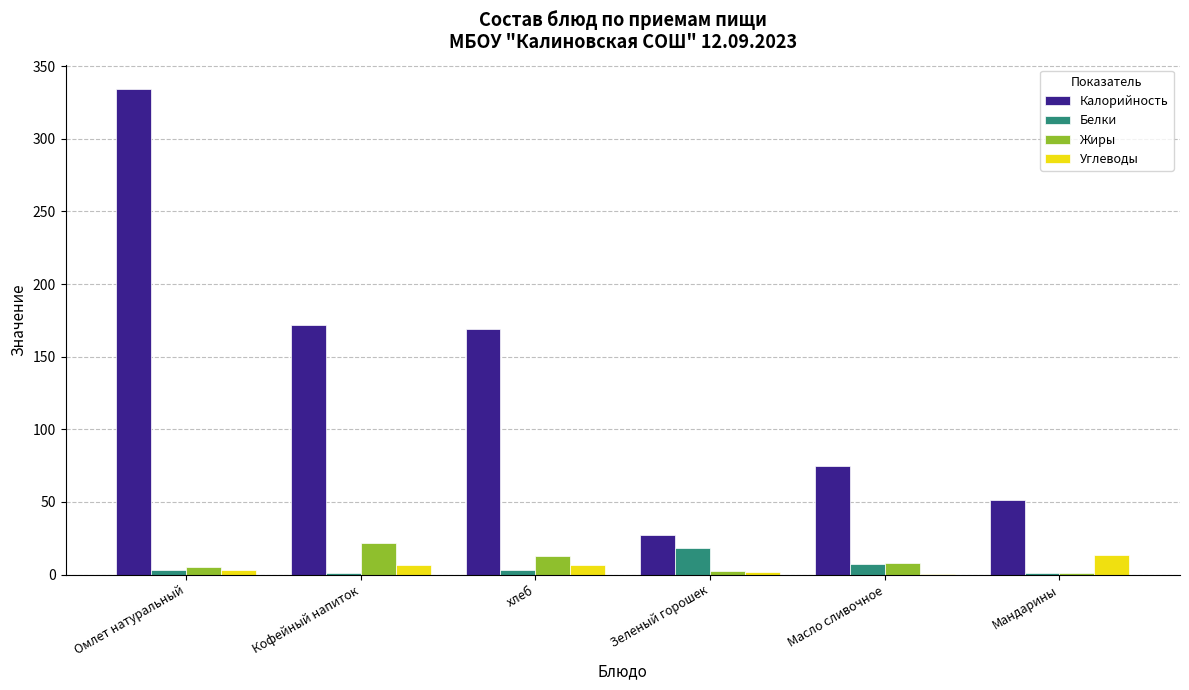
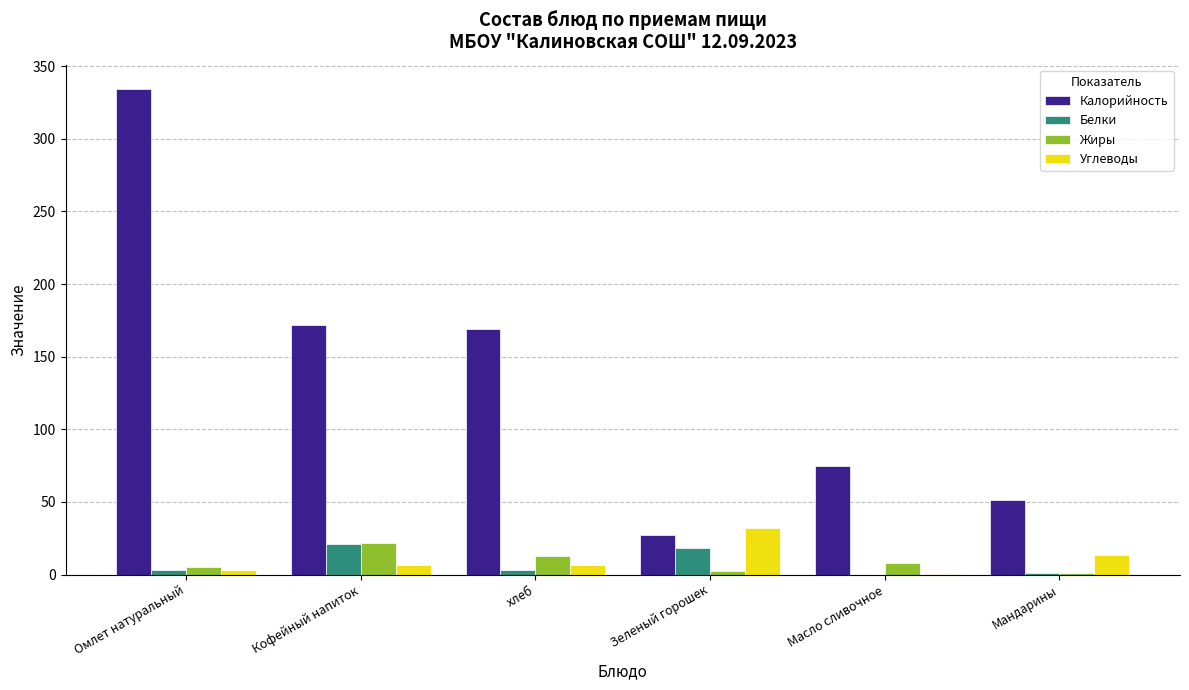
  {
    "Калорийность": {
      "Омлет натуральный": 334,
      "Кофейный напиток": 172,
      "хлеб": 169,
      "Зеленый горошек": 27,
      "Масло сливочное": 75,
      "Мандарины": 52
    },
    "Белки": {
      "Омлет натуральный": 4,
-     "Кофейный напиток": 1,
+     "Кофейный напиток": 21,
      "хлеб": 3,
      "Зеленый горошек": 18,
-     "Масло сливочное": 7
+     "Масло сливочное": 0
    },
    "Жиры": {
      "Омлет натуральный": 5,
      "Кофейный напиток": 22,
      "хлеб": 13,
      "Зеленый горошек": 2,
      "Масло сливочное": 8
    },
    "Углеводы": {
      "Омлет натуральный": 3,
      "Кофейный напиток": 7,
      "хлеб": 6,
-     "Зеленый горошек": 2,
+     "Зеленый горошек": 32,
      "Мандарины": 14
    }
  }
